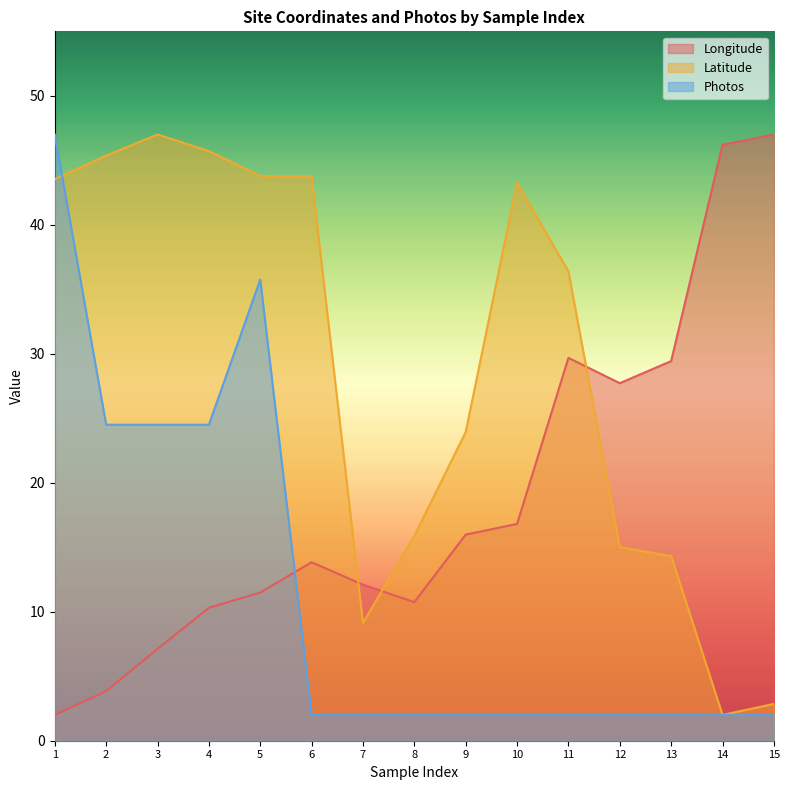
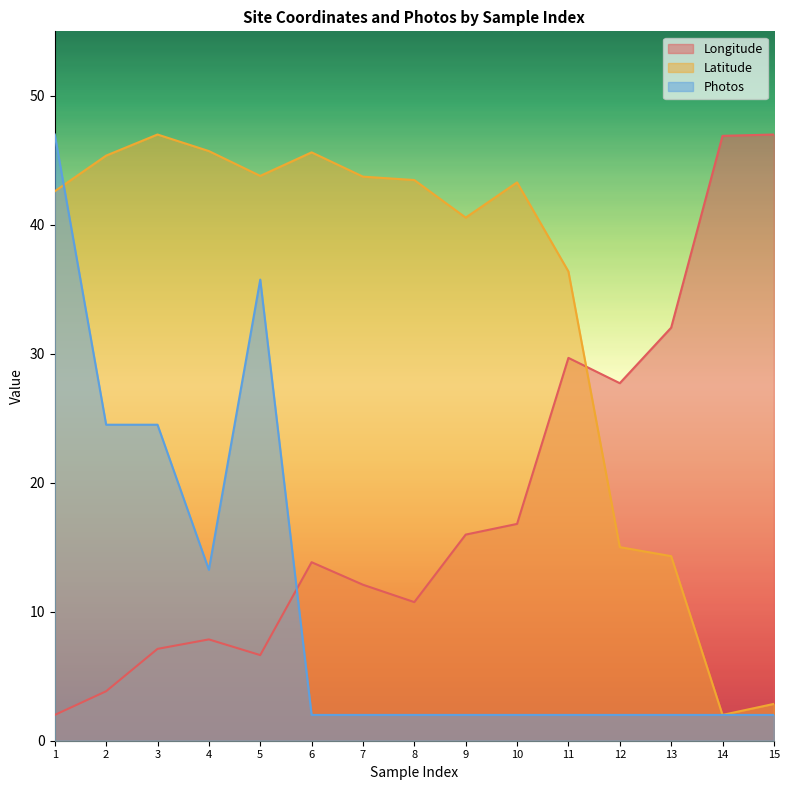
  {
    "Longitude": {
      "1": 2.0,
      "2": 3.8,
      "3": 7.1,
-     "4": 10.3,
-     "5": 11.5,
+     "4": 7.9,
+     "5": 6.6,
      "6": 13.8,
      "7": 12.1,
      "8": 10.7,
      "9": 16.0,
      "10": 16.8,
      "11": 29.7,
      "12": 27.7,
-     "13": 29.4,
-     "14": 46.2,
+     "13": 32.0,
+     "14": 46.9,
      "15": 47.0
    },
    "Latitude": {
-     "1": 43.5,
+     "1": 42.6,
      "2": 45.4,
      "3": 47.0,
      "4": 45.7,
      "5": 43.8,
-     "6": 43.7,
-     "7": 9.1,
-     "8": 15.9,
-     "9": 23.9,
+     "6": 45.6,
+     "7": 43.7,
+     "8": 43.5,
+     "9": 40.6,
      "10": 43.3,
      "11": 36.4,
      "12": 15.0,
      "13": 14.3,
      "15": 2.9
    },
    "Photos": {
      "1": 47.0,
      "2": 24.5,
      "3": 24.5,
-     "4": 24.5,
+     "4": 13.3,
      "5": 35.8,
      "6": 2.0,
      "7": 2.0,
      "8": 2.0,
      "9": 2.0,
      "10": 2.0,
      "11": 2.0,
      "12": 2.0,
      "13": 2.0,
      "15": 2.0
    }
  }
